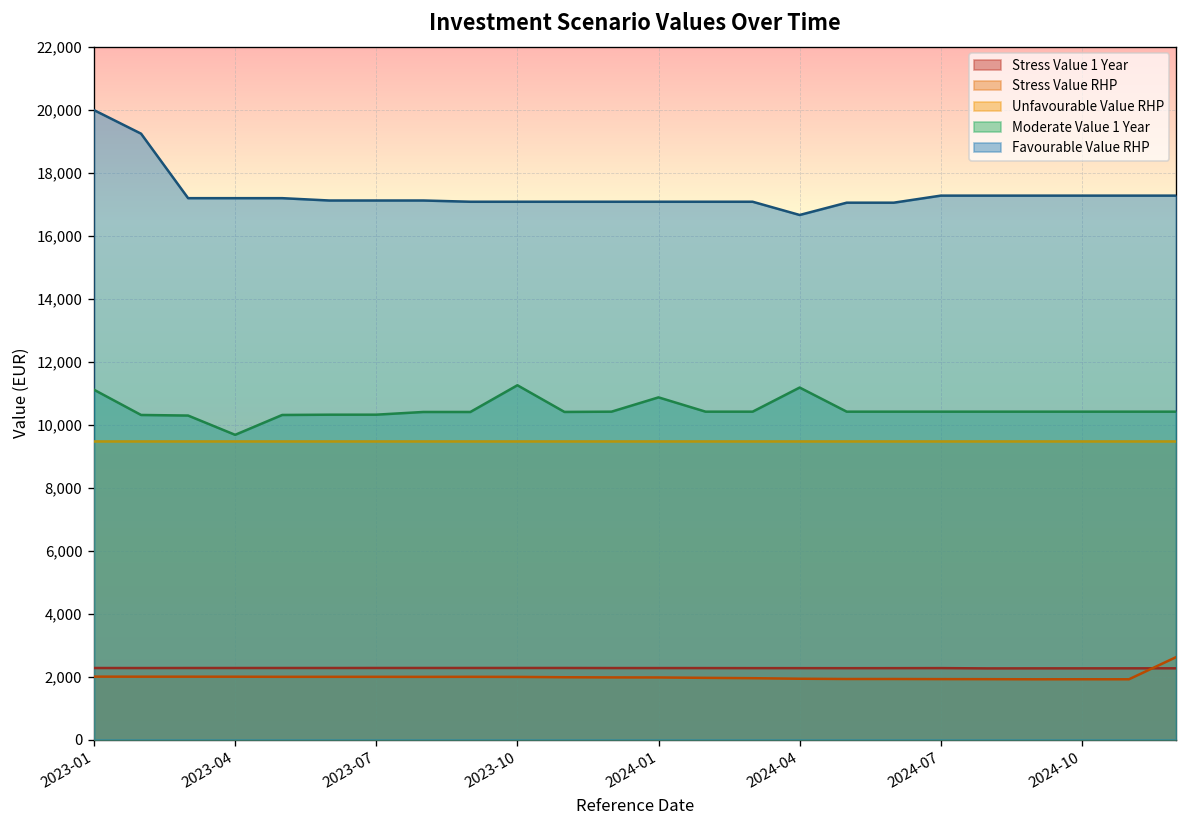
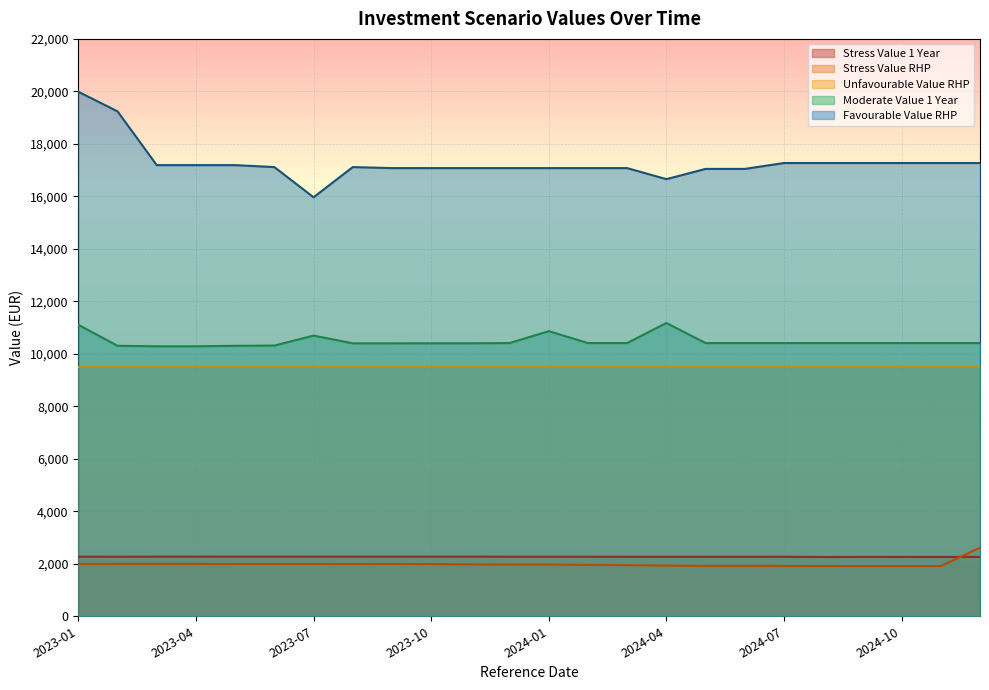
  {
    "Moderate Value 1 Year": {
      "2023-01": "11,100",
-     "2023-04": "9,700",
-     "2023-07": "10,300",
-     "2023-10": "11,200",
+     "2023-04": "10,300",
+     "2023-07": "10,700",
+     "2023-10": "10,400",
      "2024-01": "10,900",
      "2024-04": "11,200",
      "2024-07": "10,400",
      "2024-10": "10,400"
    },
    "Favourable Value RHP": {
      "2023-01": "20,000",
      "2023-04": "17,200",
-     "2023-07": "17,100",
+     "2023-07": "16,000",
      "2023-10": "17,100",
      "2024-01": "17,100",
      "2024-04": "16,700",
      "2024-07": "17,300",
      "2024-10": "17,300"
    }
  }
